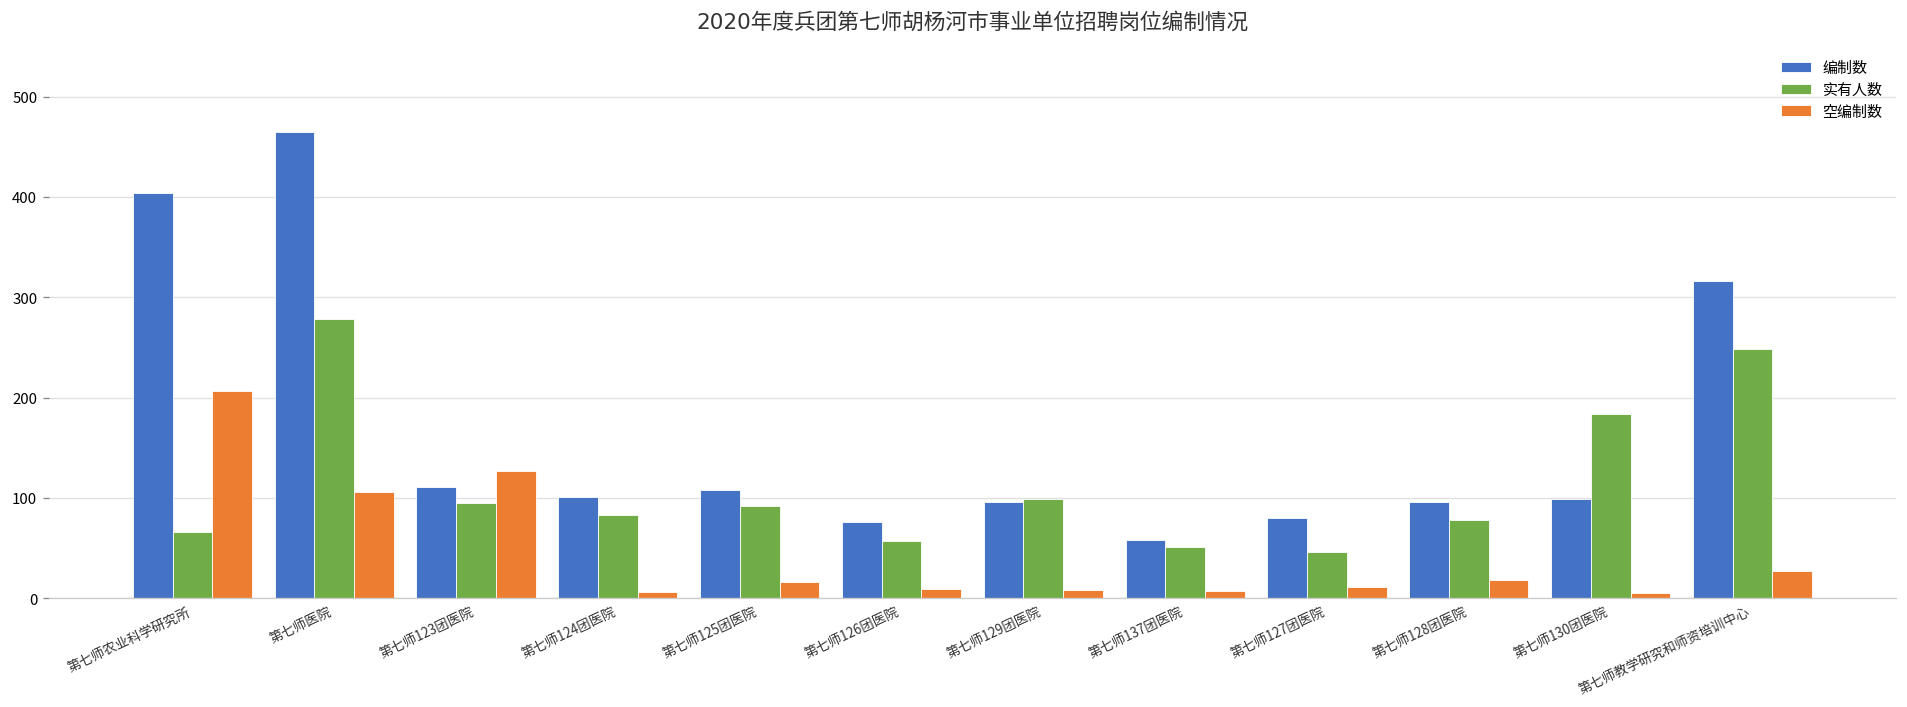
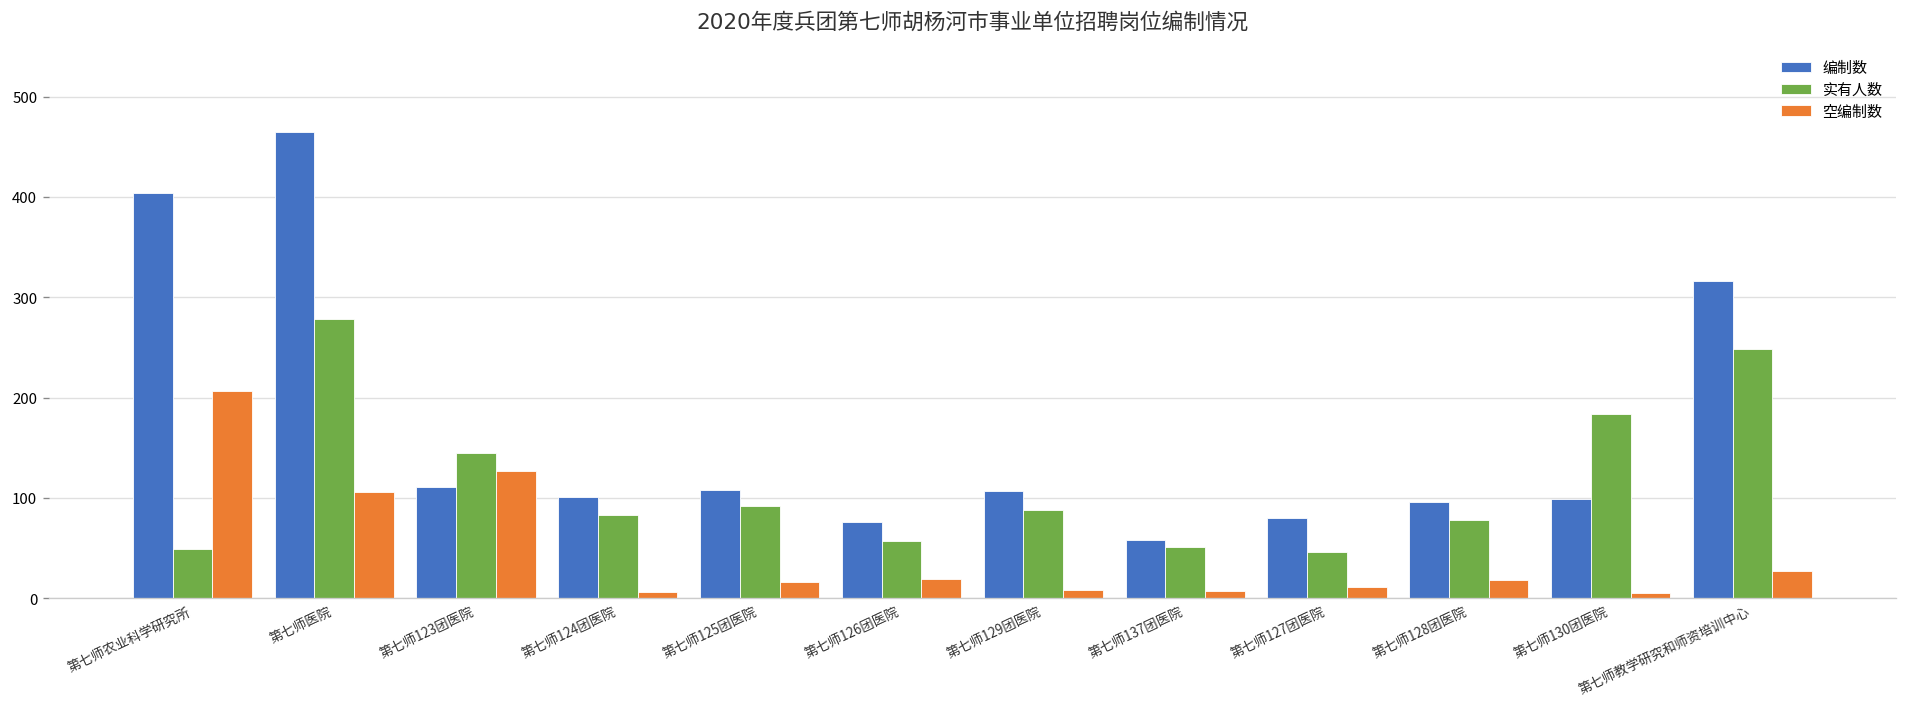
  {
    "编制数": {
      "第七师农业科学研究所": 400,
      "第七师医院": 470,
      "第七师123团医院": 110,
      "第七师124团医院": 100,
      "第七师125团医院": 110,
      "第七师126团医院": 80,
-     "第七师129团医院": 100,
+     "第七师129团医院": 110,
      "第七师137团医院": 60,
      "第七师127团医院": 80,
      "第七师128团医院": 100,
      "第七师130团医院": 100,
      "第七师教学研究和师资培训中心": 320
    },
    "实有人数": {
-     "第七师农业科学研究所": 70,
+     "第七师农业科学研究所": 50,
      "第七师医院": 280,
-     "第七师123团医院": 100,
+     "第七师123团医院": 150,
      "第七师124团医院": 80,
      "第七师125团医院": 90,
      "第七师126团医院": 60,
-     "第七师129团医院": 100,
+     "第七师129团医院": 90,
      "第七师137团医院": 50,
      "第七师127团医院": 50,
      "第七师128团医院": 80,
      "第七师130团医院": 180,
      "第七师教学研究和师资培训中心": 250
    },
    "空编制数": {
      "第七师农业科学研究所": 210,
      "第七师医院": 110,
      "第七师123团医院": 130,
      "第七师124团医院": 10,
      "第七师125团医院": 20,
-     "第七师126团医院": 10,
+     "第七师126团医院": 20,
      "第七师129团医院": 10,
      "第七师137团医院": 10,
      "第七师127团医院": 10,
      "第七师128团医院": 20,
      "第七师130团医院": 10,
      "第七师教学研究和师资培训中心": 30
    }
  }
